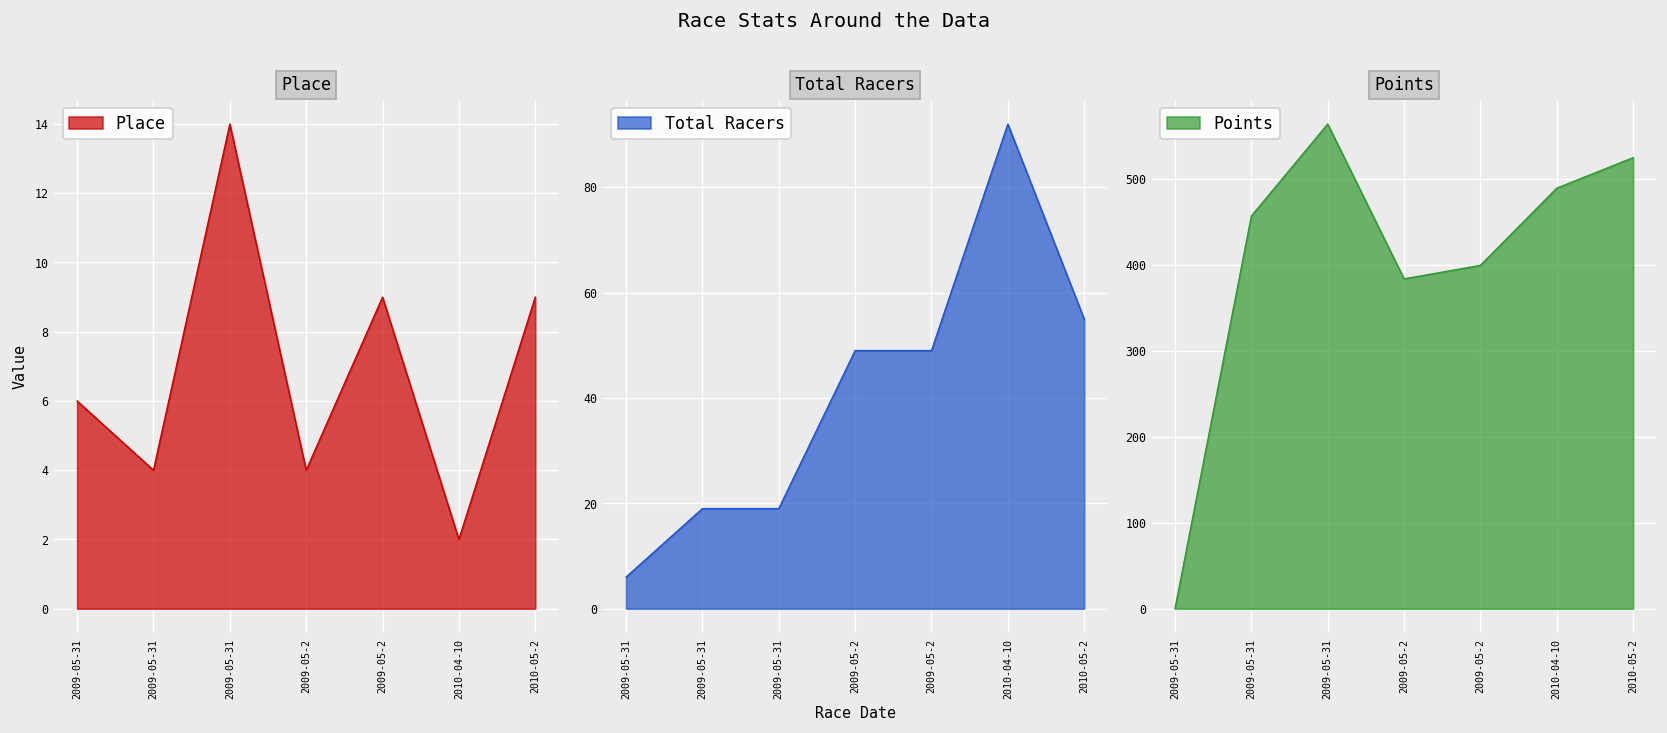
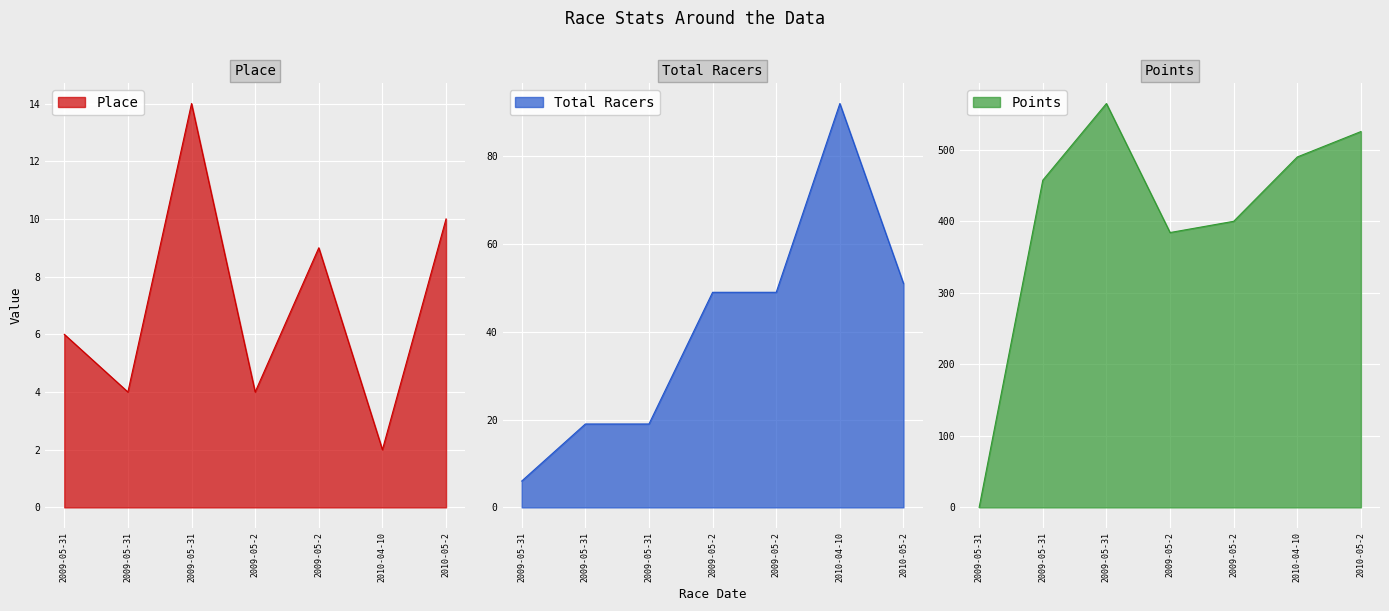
  {
    "Place": {
      "2010-04-10": 2,
-     "2010-05-2": 9
+     "2010-05-2": 10
    },
    "Total Racers": {
      "2010-04-10": 92,
-     "2010-05-2": 55
+     "2010-05-2": 51
    },
    "Points": {
      "2010-04-10": 490,
      "2010-05-2": 530
    }
  }
